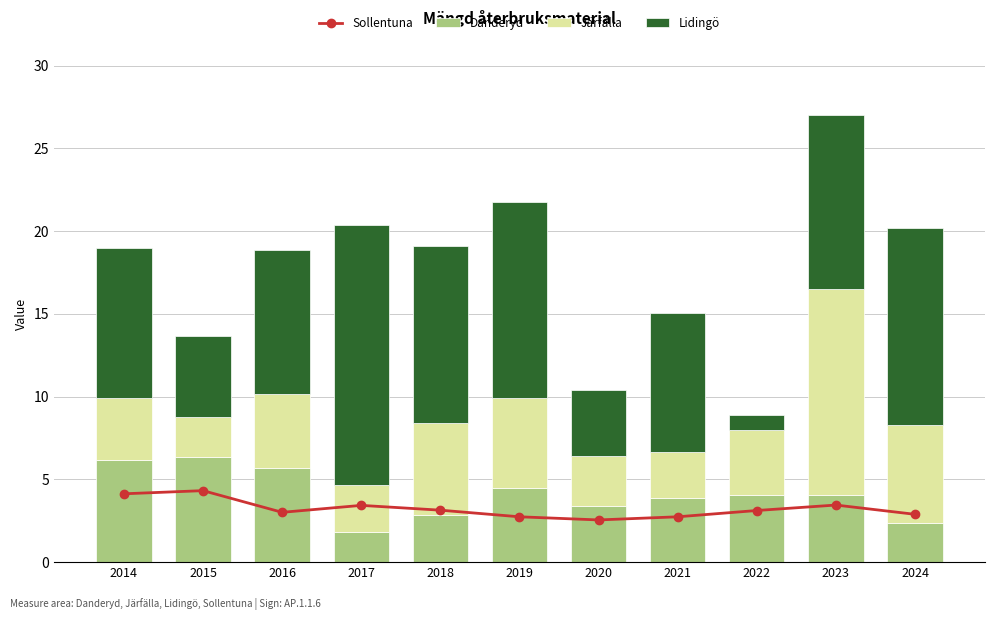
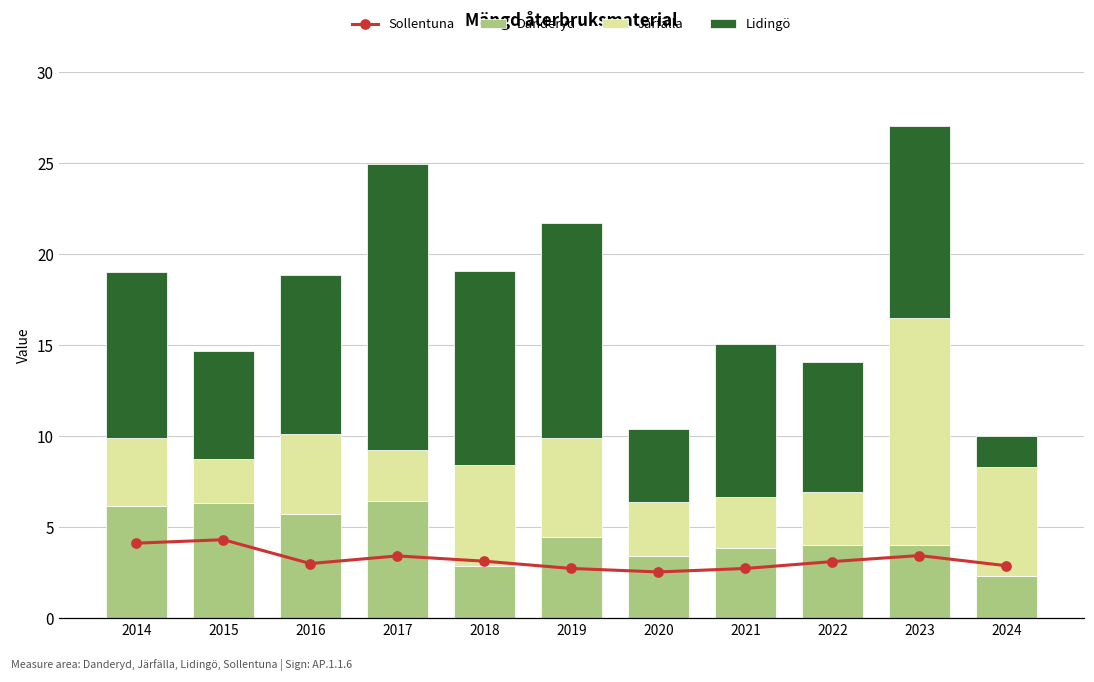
  {
    "Sollentuna": {
      "2014": 4.1,
      "2015": 4.3,
      "2016": 3.0,
      "2017": 3.4,
      "2018": 3.1,
      "2019": 2.7,
      "2020": 2.6,
      "2021": 2.7,
      "2022": 3.1,
      "2023": 3.5,
      "2024": 2.9
    },
    "Danderyd": {
      "2014": 6.2,
      "2015": 6.4,
      "2016": 5.7,
-     "2017": 1.9,
+     "2017": 6.4,
      "2018": 2.9,
      "2019": 4.5,
      "2020": 3.4,
      "2021": 3.9,
      "2022": 4.0,
      "2023": 4.0,
      "2024": 2.4
    },
    "Järfälla": {
      "2014": 3.7,
      "2015": 2.4,
      "2016": 4.4,
      "2017": 2.8,
      "2018": 5.5,
      "2019": 5.5,
      "2020": 3.0,
      "2021": 2.8,
-     "2022": 4.0,
+     "2022": 2.9,
      "2023": 12.5,
      "2024": 5.9
    },
    "Lidingö": {
      "2014": 9.1,
-     "2015": 4.9,
+     "2015": 5.9,
      "2016": 8.7,
      "2017": 15.7,
      "2018": 10.7,
      "2019": 11.8,
      "2020": 4.0,
      "2021": 8.4,
-     "2022": 0.9,
+     "2022": 7.1,
      "2023": 10.5,
-     "2024": 11.9
+     "2024": 1.7
    }
  }
